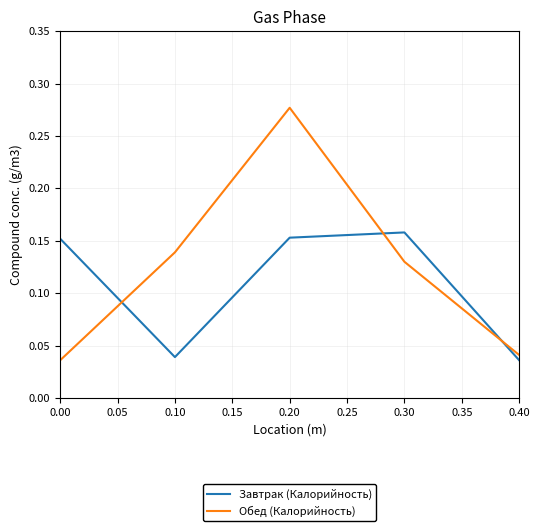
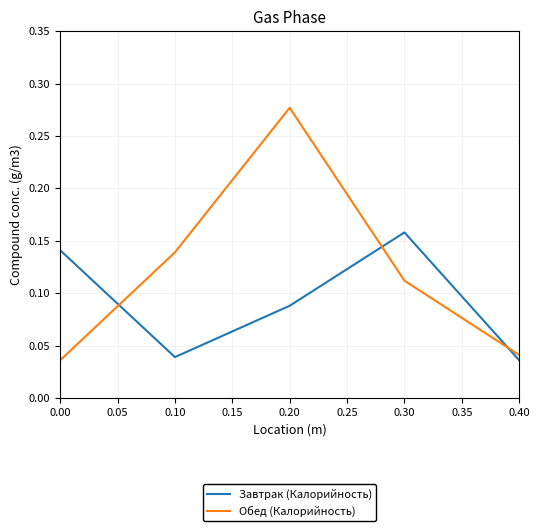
  {
    "Завтрак (Калорийность)": {
-     "0.00": 0.152,
+     "0.00": 0.141,
      "0.10": 0.039,
-     "0.20": 0.153,
+     "0.20": 0.088,
      "0.30": 0.158,
      "0.40": 0.036
    },
    "Обед (Калорийность)": {
      "0.00": 0.036,
      "0.10": 0.139,
      "0.20": 0.277,
-     "0.30": 0.130,
+     "0.30": 0.112,
      "0.40": 0.041
    }
  }
